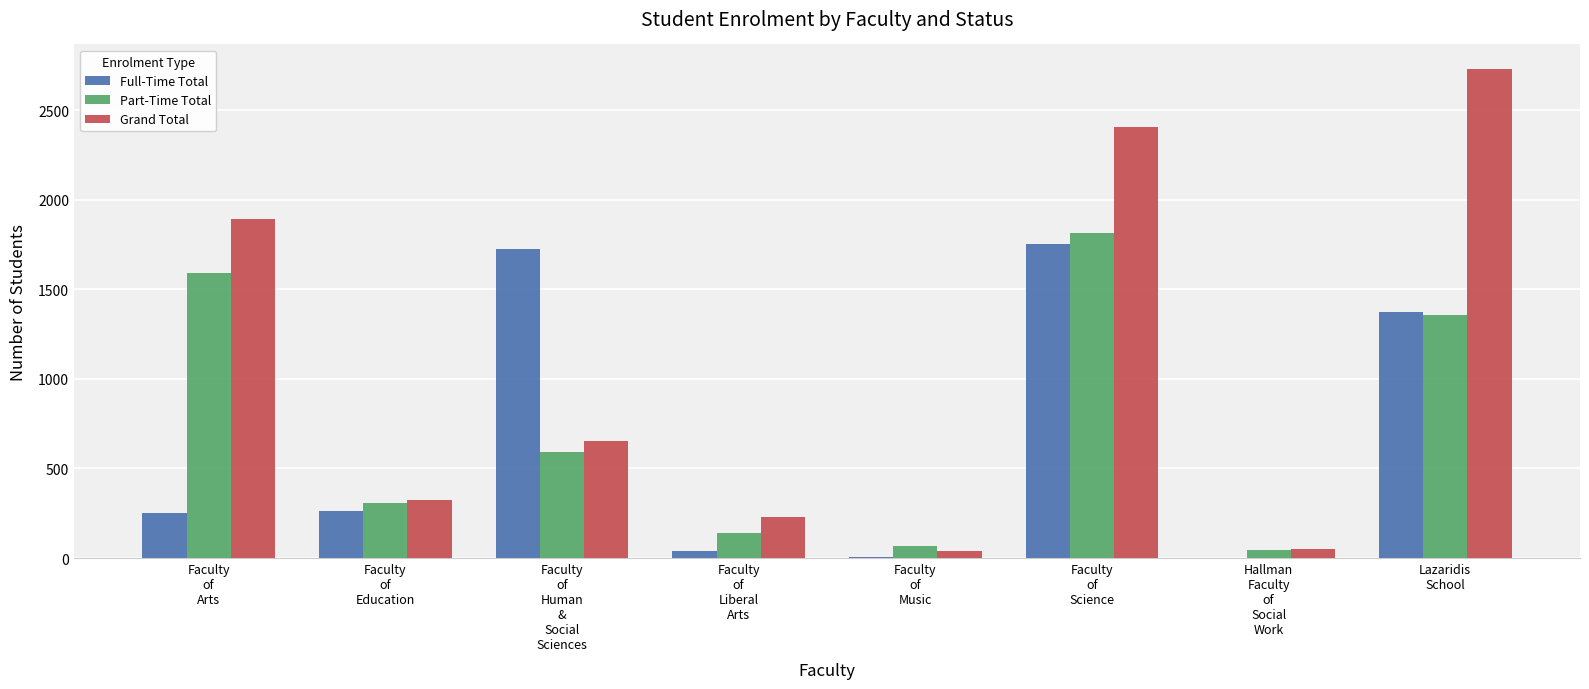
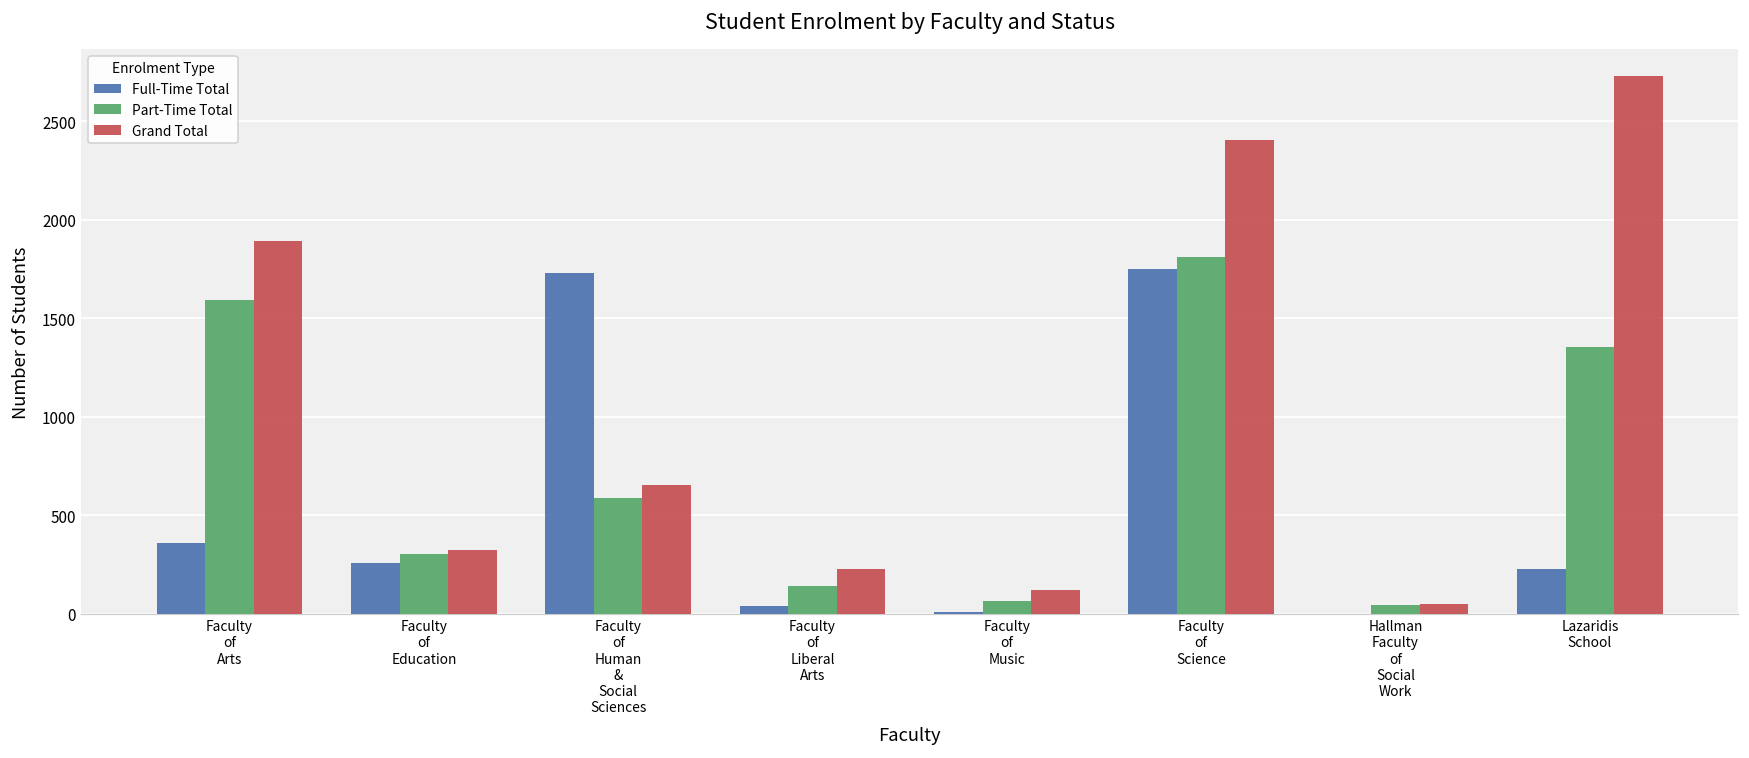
  {
    "Full-Time Total": {
-     "Faculty of Arts": 250,
+     "Faculty of Arts": 360,
      "Faculty of Education": 260,
      "Faculty of Human & Social Sciences": 1730,
      "Faculty of Liberal Arts": 40,
      "Faculty of Science": 1750,
-     "Lazaridis School": 1380
+     "Lazaridis School": 230
    },
    "Part-Time Total": {
      "Faculty of Arts": 1590,
      "Faculty of Education": 310,
      "Faculty of Human & Social Sciences": 590,
      "Faculty of Liberal Arts": 140,
      "Faculty of Music": 70,
      "Faculty of Science": 1810,
      "Hallman Faculty of Social Work": 50,
      "Lazaridis School": 1360
    },
    "Grand Total": {
      "Faculty of Arts": 1890,
      "Faculty of Education": 330,
      "Faculty of Human & Social Sciences": 660,
      "Faculty of Liberal Arts": 230,
-     "Faculty of Music": 40,
+     "Faculty of Music": 120,
      "Faculty of Science": 2410,
      "Hallman Faculty of Social Work": 50,
      "Lazaridis School": 2730
    }
  }
